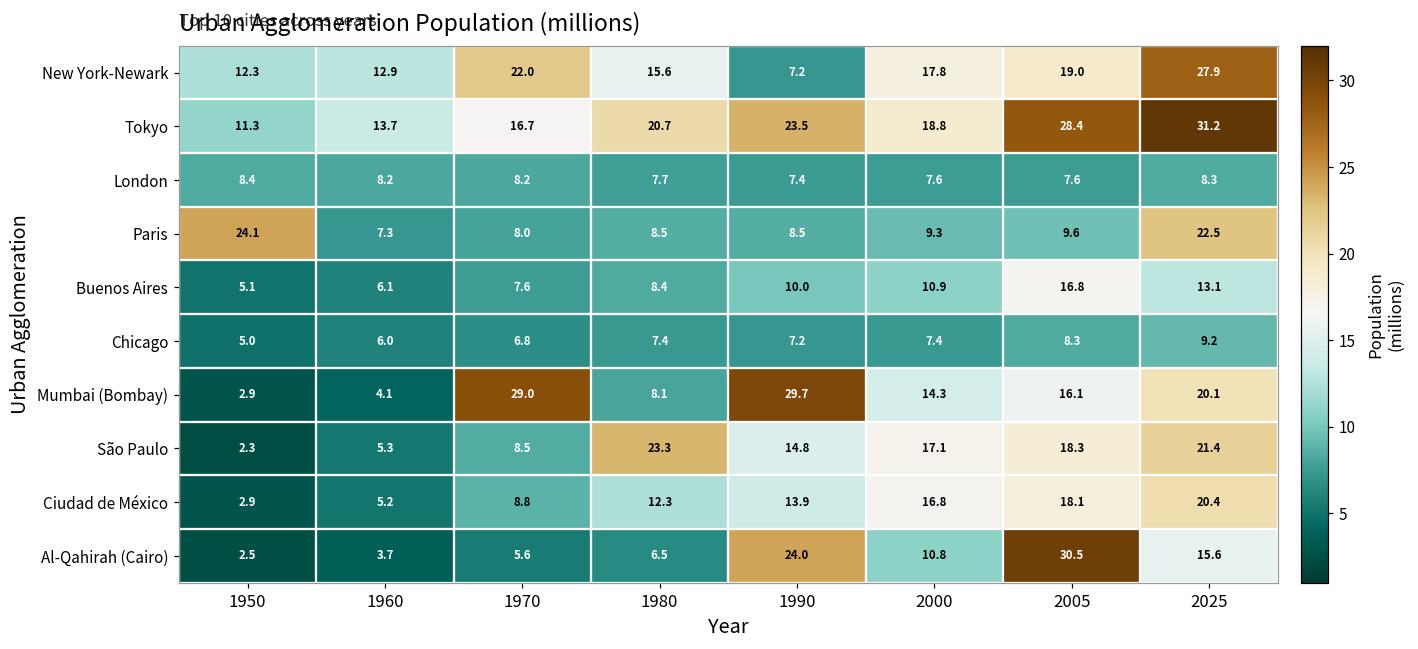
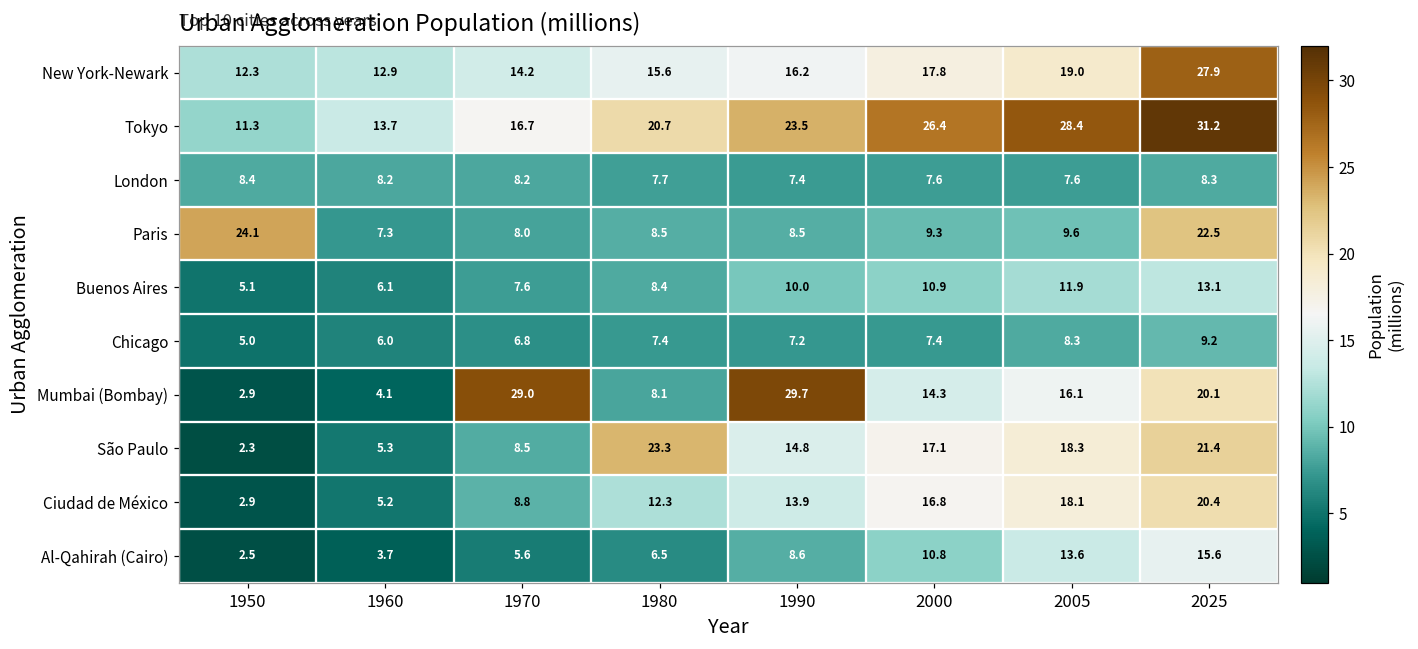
  {
    "New York-Newark": {
      "1950": 12.3,
      "1960": 12.9,
-     "1970": 22.0,
+     "1970": 14.2,
      "1980": 15.6,
-     "1990": 7.2,
+     "1990": 16.2,
      "2000": 17.8,
      "2005": 19.0,
      "2025": 27.9
    },
    "Tokyo": {
      "1950": 11.3,
      "1960": 13.7,
      "1970": 16.7,
      "1980": 20.7,
      "1990": 23.5,
-     "2000": 18.8,
+     "2000": 26.4,
      "2005": 28.4,
      "2025": 31.2
    },
    "London": {
      "1950": 8.4,
      "1960": 8.2,
      "1970": 8.2,
      "1980": 7.7,
      "1990": 7.4,
      "2000": 7.6,
      "2005": 7.6,
      "2025": 8.3
    },
    "Paris": {
      "1950": 24.1,
      "1960": 7.3,
      "1970": 8.0,
      "1980": 8.5,
      "1990": 8.5,
      "2000": 9.3,
      "2005": 9.6,
      "2025": 22.5
    },
    "Buenos Aires": {
      "1950": 5.1,
      "1960": 6.1,
      "1970": 7.6,
      "1980": 8.4,
      "1990": 10.0,
      "2000": 10.9,
-     "2005": 16.8,
+     "2005": 11.9,
      "2025": 13.1
    },
    "Chicago": {
      "1950": 5.0,
      "1960": 6.0,
      "1970": 6.8,
      "1980": 7.4,
      "1990": 7.2,
      "2000": 7.4,
      "2005": 8.3,
      "2025": 9.2
    },
    "Mumbai (Bombay)": {
      "1950": 2.9,
      "1960": 4.1,
      "1970": 29.0,
      "1980": 8.1,
      "1990": 29.7,
      "2000": 14.3,
      "2005": 16.1,
      "2025": 20.1
    },
    "São Paulo": {
      "1950": 2.3,
      "1960": 5.3,
      "1970": 8.5,
      "1980": 23.3,
      "1990": 14.8,
      "2000": 17.1,
      "2005": 18.3,
      "2025": 21.4
    },
    "Ciudad de México": {
      "1950": 2.9,
      "1960": 5.2,
      "1970": 8.8,
      "1980": 12.3,
      "1990": 13.9,
      "2000": 16.8,
      "2005": 18.1,
      "2025": 20.4
    },
    "Al-Qahirah (Cairo)": {
      "1950": 2.5,
      "1960": 3.7,
      "1970": 5.6,
      "1980": 6.5,
-     "1990": 24.0,
+     "1990": 8.6,
      "2000": 10.8,
-     "2005": 30.5,
+     "2005": 13.6,
      "2025": 15.6
    }
  }
